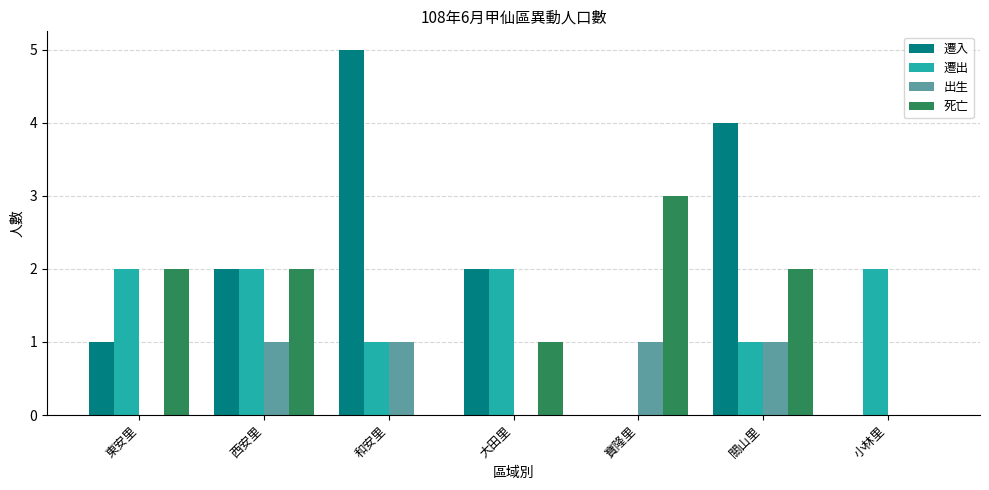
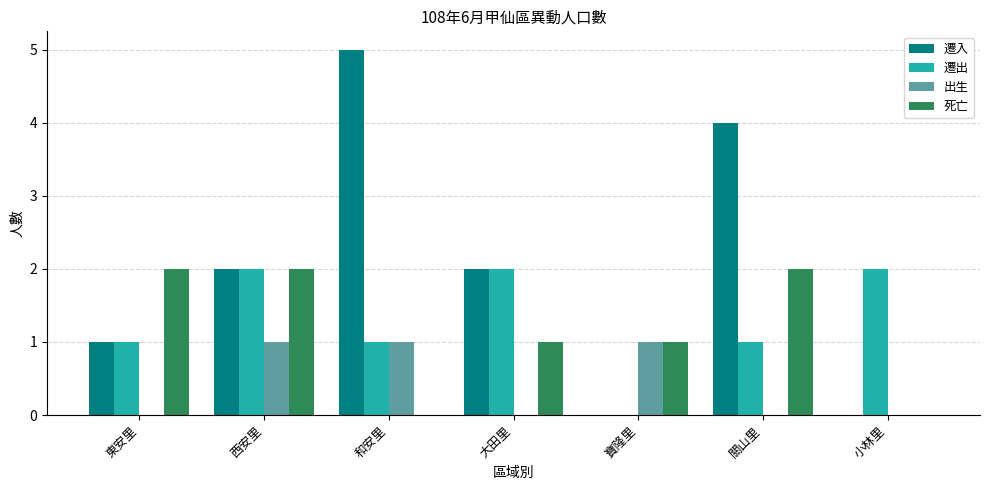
  {
    "遷入": {
      "東安里": 1,
      "西安里": 2,
      "和安里": 5,
      "大田里": 2,
      "寶隆里": 0,
      "關山里": 4,
      "小林里": 0
    },
    "遷出": {
-     "東安里": 2,
+     "東安里": 1,
      "西安里": 2,
      "和安里": 1,
      "大田里": 2,
      "寶隆里": 0,
      "關山里": 1,
      "小林里": 2
    },
    "出生": {
      "東安里": 0,
      "西安里": 1,
      "和安里": 1,
      "大田里": 0,
      "寶隆里": 1,
-     "關山里": 1,
+     "關山里": 0,
      "小林里": 0
    },
    "死亡": {
      "東安里": 2,
      "西安里": 2,
      "和安里": 0,
      "大田里": 1,
-     "寶隆里": 3,
+     "寶隆里": 1,
      "關山里": 2,
      "小林里": 0
    }
  }
